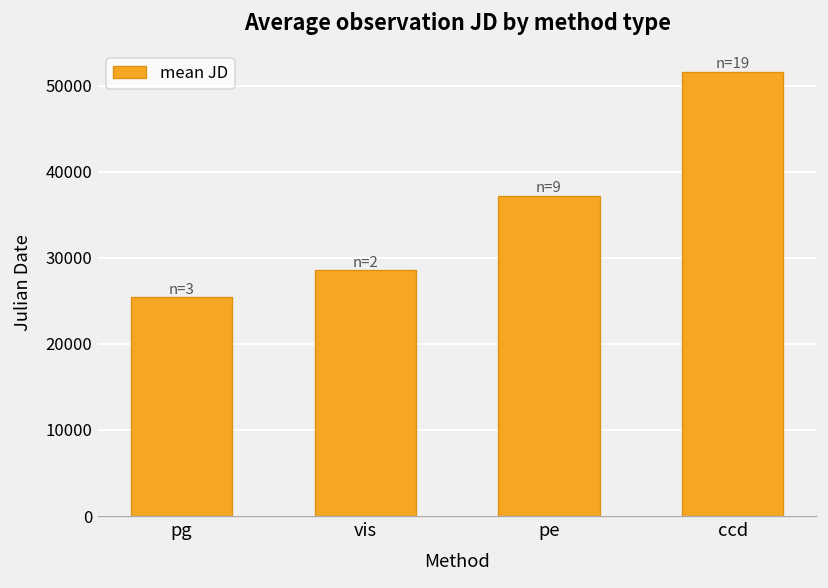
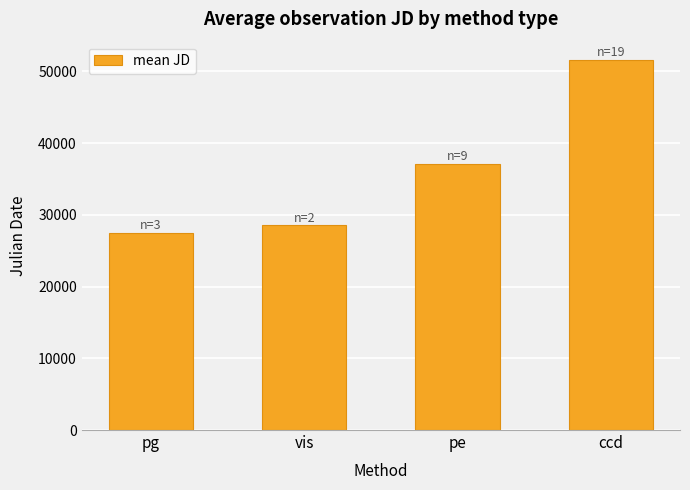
  {
-   "pg": 25000
+   "pg": 27000
  }
